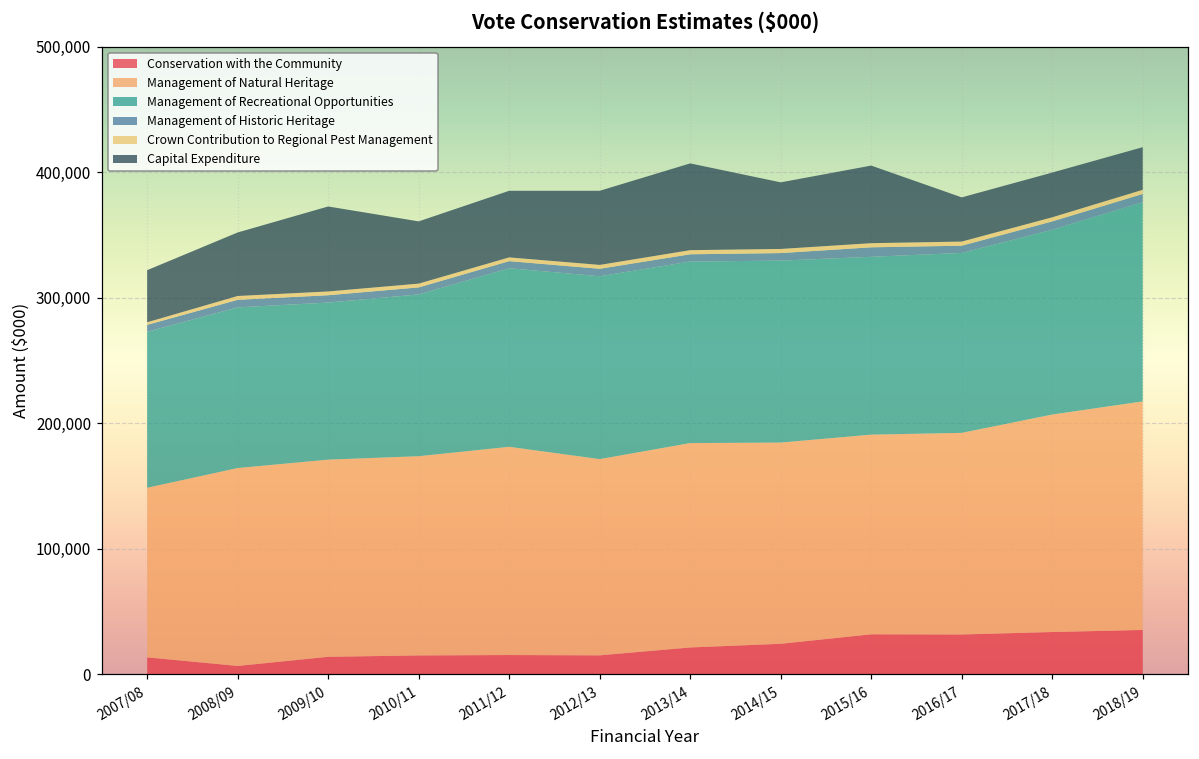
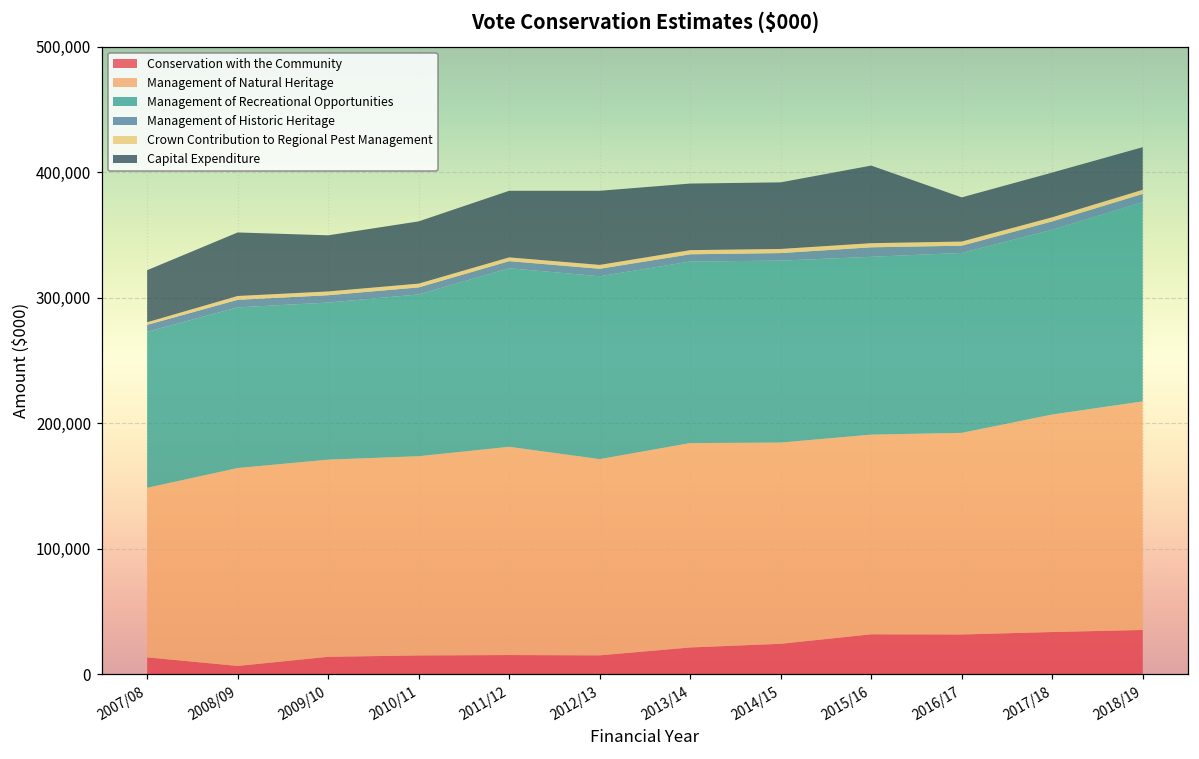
  {
    "Conservation with the Community": {
      "2007/08": "14,000",
      "2008/09": "7,000",
      "2009/10": "14,000",
      "2010/11": "15,000",
      "2011/12": "15,000",
      "2012/13": "15,000",
      "2013/14": "21,000",
      "2014/15": "24,000",
      "2015/16": "32,000",
      "2016/17": "32,000",
      "2017/18": "34,000",
      "2018/19": "35,000"
    },
    "Capital Expenditure": {
      "2007/08": "42,000",
      "2008/09": "51,000",
-     "2009/10": "68,000",
+     "2009/10": "45,000",
      "2010/11": "50,000",
      "2011/12": "53,000",
      "2012/13": "59,000",
-     "2013/14": "69,000",
+     "2013/14": "53,000",
      "2014/15": "53,000",
      "2015/16": "62,000",
      "2016/17": "35,000",
      "2017/18": "36,000",
      "2018/19": "34,000"
    }
  }
